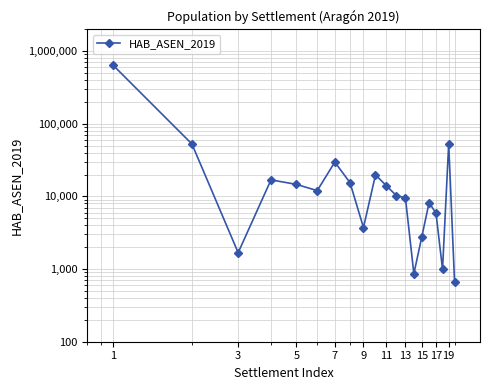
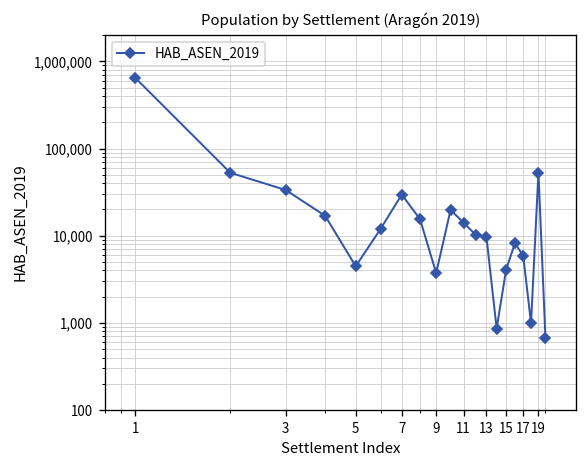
  {
    "1": "600,000",
-   "3": "1,700",
-   "5": "15,000",
+   "3": "30,000",
+   "5": "4,000",
    "7": "30,000",
    "9": "4,000",
    "11": "14,000",
    "13": "10,000",
-   "15": "2,800",
+   "15": "4,000",
    "17": "6,000",
    "19": "50,000"
  }
